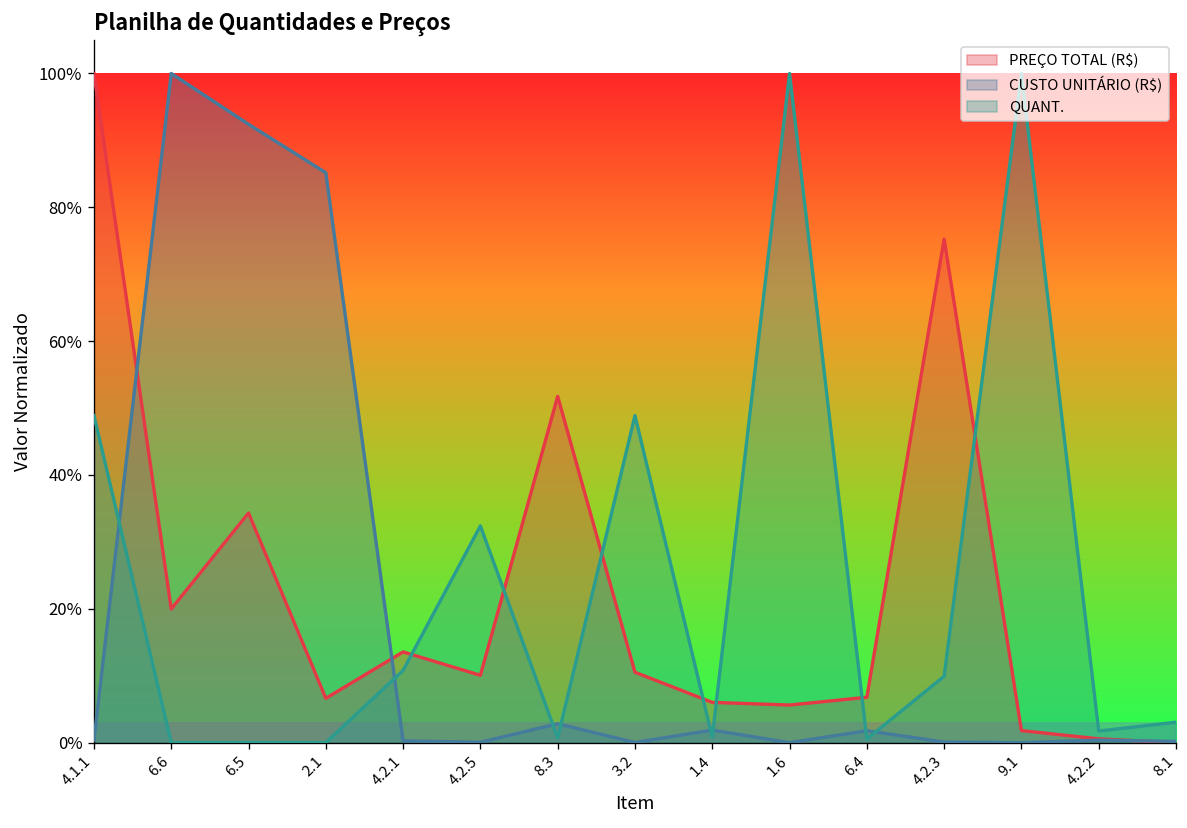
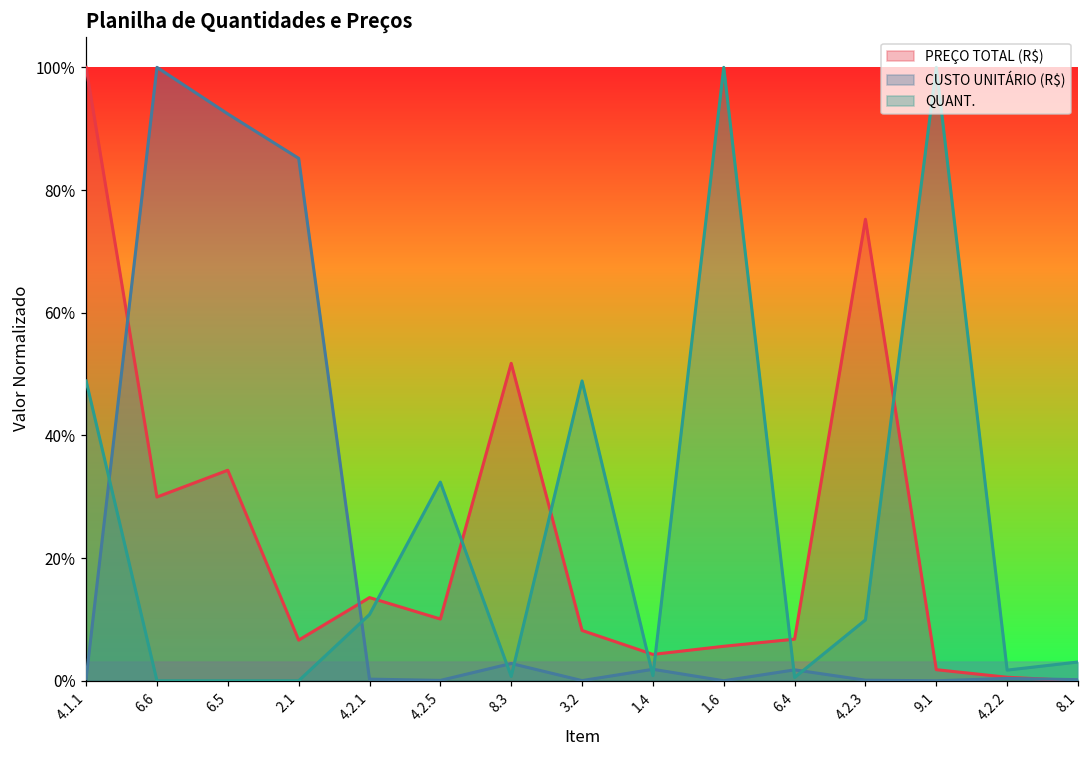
  {
    "PREÇO TOTAL (R$)": {
      "4.1.1": "100%",
-     "6.6": "20%",
+     "6.6": "30%",
      "6.5": "34%",
      "2.1": "7%",
      "4.2.1": "14%",
      "4.2.5": "10%",
      "8.3": "52%",
-     "3.2": "11%",
-     "1.4": "6%",
+     "3.2": "8%",
+     "1.4": "4%",
      "1.6": "6%",
      "6.4": "7%",
      "4.2.3": "75%"
    }
  }
